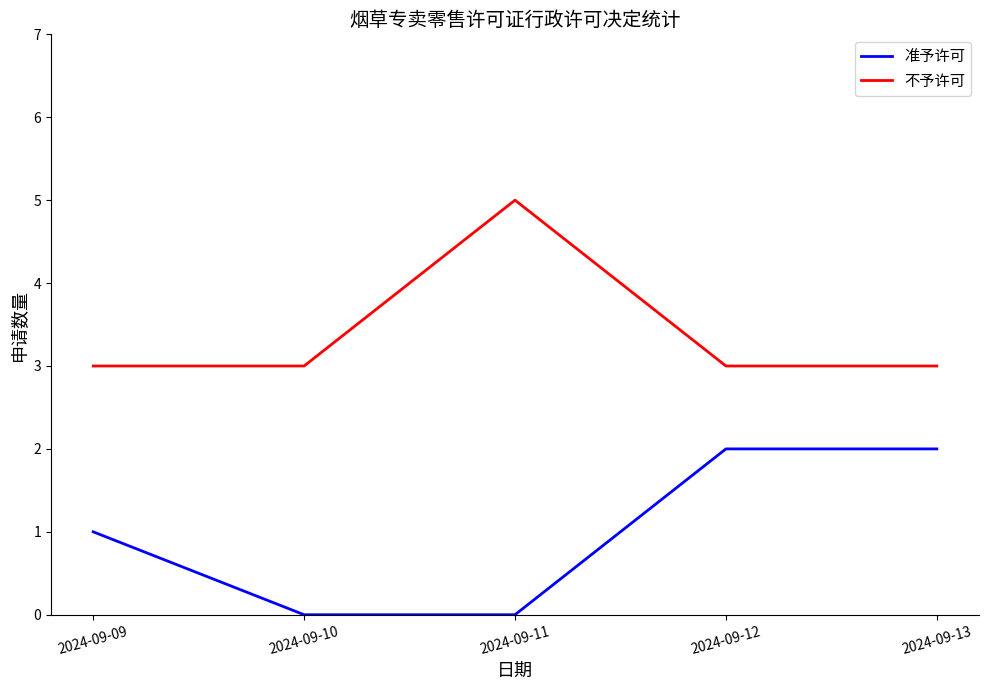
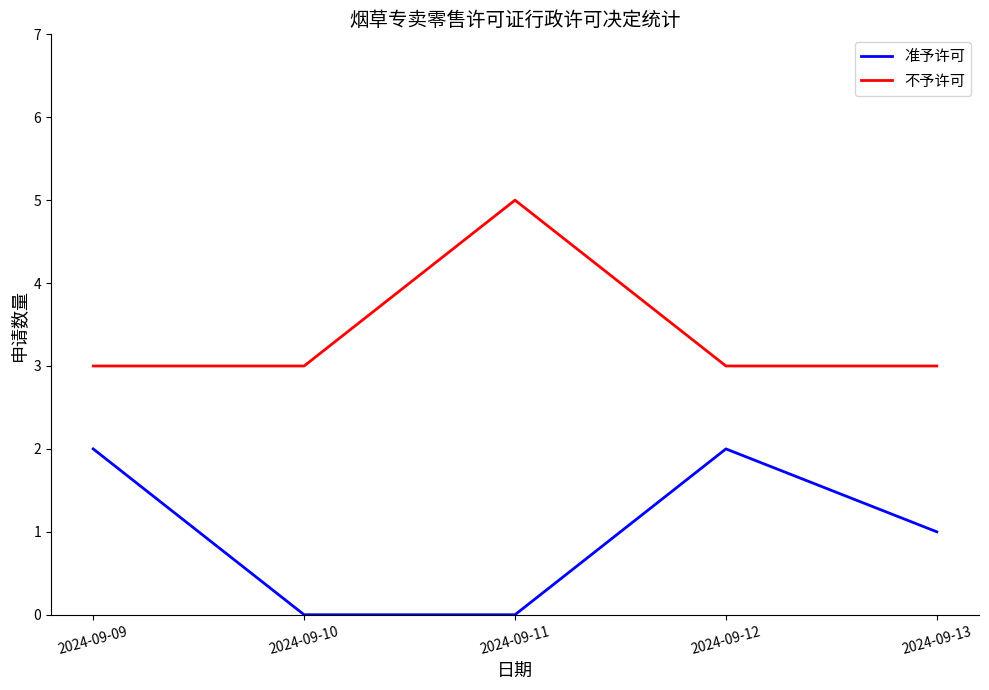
  {
    "准予许可": {
-     "2024-09-09": 1,
+     "2024-09-09": 2,
      "2024-09-10": 0,
      "2024-09-11": 0,
      "2024-09-12": 2,
-     "2024-09-13": 2
+     "2024-09-13": 1
    },
    "不予许可": {
      "2024-09-09": 3,
      "2024-09-10": 3,
      "2024-09-11": 5,
      "2024-09-12": 3,
      "2024-09-13": 3
    }
  }
